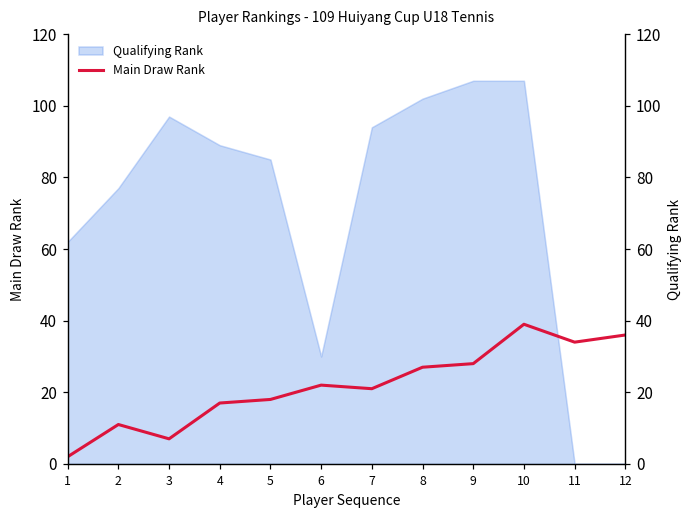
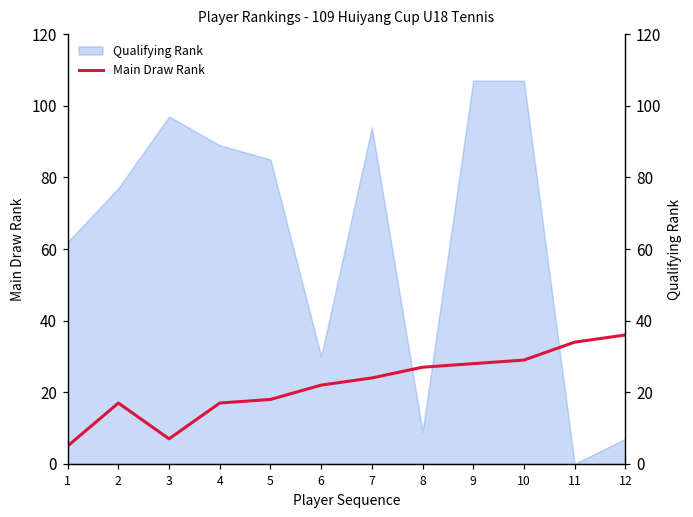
  {
    "Main Draw Rank": {
-     "1": 2,
-     "2": 11,
+     "1": 5,
+     "2": 17,
      "3": 7,
      "4": 17,
      "5": 18,
      "6": 22,
-     "7": 21,
+     "7": 24,
      "8": 27,
      "9": 28,
-     "10": 39,
+     "10": 29,
      "11": 34,
      "12": 36
    },
    "Qualifying Rank": {
      "1": 62,
      "2": 77,
      "3": 97,
      "4": 89,
      "5": 85,
      "6": 30,
      "7": 94,
-     "8": 102,
+     "8": 9,
      "9": 107,
      "10": 107,
      "11": 0,
-     "12": 0
+     "12": 7
    }
  }
